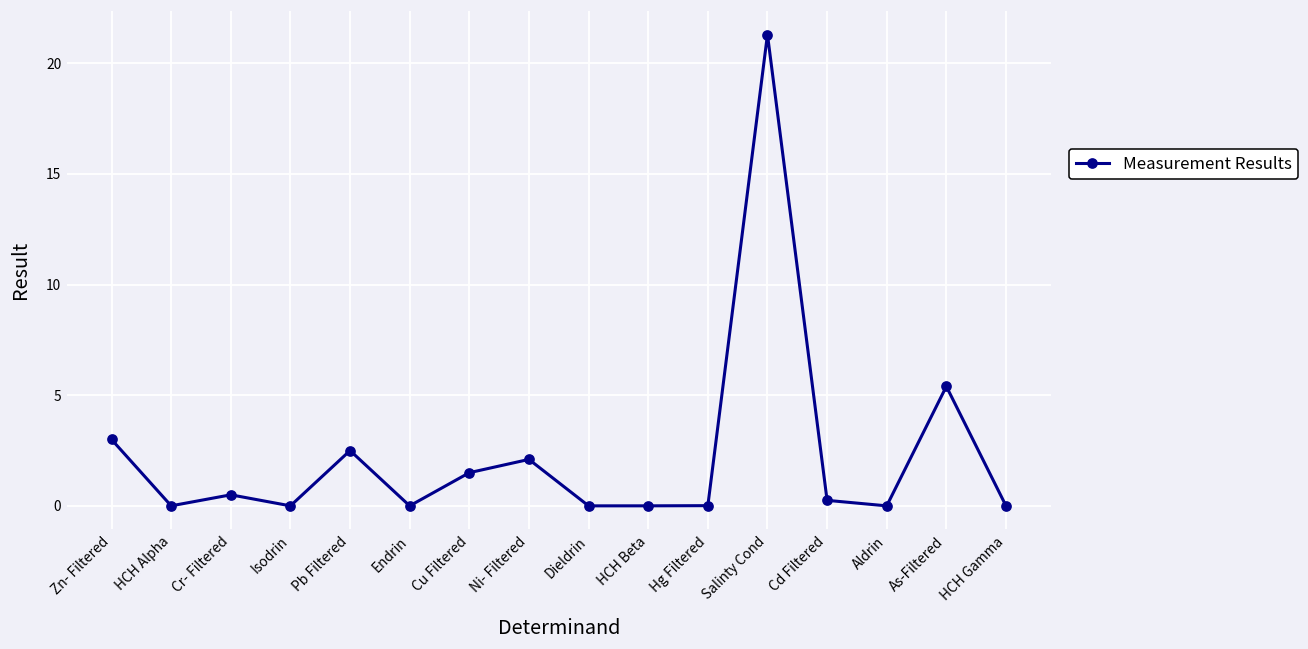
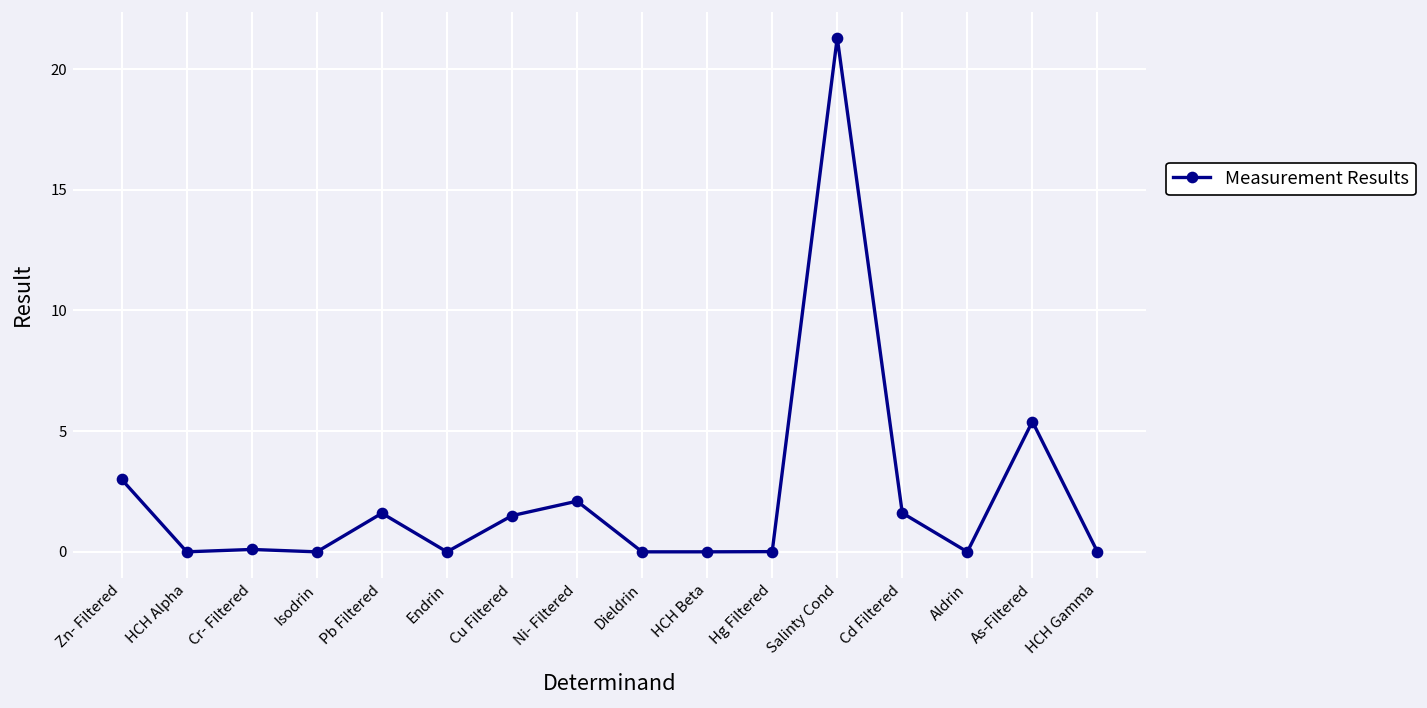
  {
    "Zn- Filtered": 3.0,
    "HCH Alpha": 0.0,
-   "Cr- Filtered": 0.5,
+   "Cr- Filtered": 0.1,
    "Isodrin": 0.0,
-   "Pb Filtered": 2.5,
+   "Pb Filtered": 1.6,
    "Endrin": 0.0,
    "Cu Filtered": 1.5,
    "Ni- Filtered": 2.1,
    "Dieldrin": 0.0,
    "HCH Beta": 0.0,
    "Hg Filtered": 0.0,
    "Salinty Cond": 21.3,
-   "Cd Filtered": 0.3,
+   "Cd Filtered": 1.6,
    "Aldrin": 0.0,
    "As-Filtered": 5.4,
    "HCH Gamma": 0.0
  }
